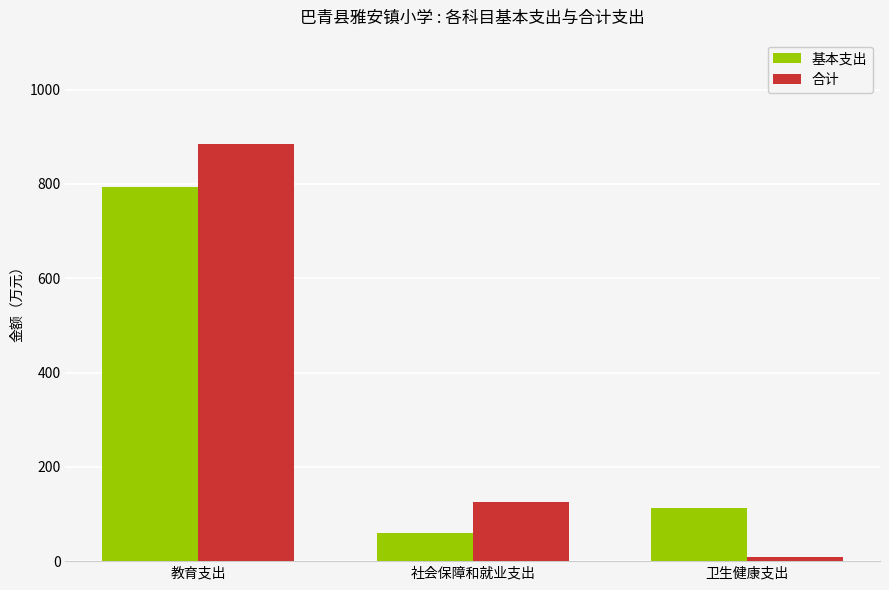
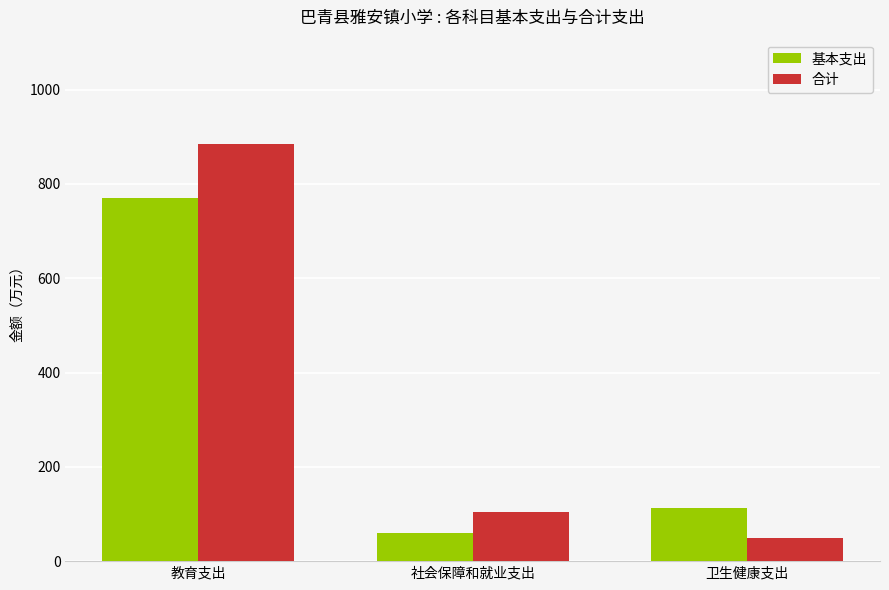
  {
    "基本支出": {
-     "教育支出": 790,
+     "教育支出": 770,
      "社会保障和就业支出": 60,
      "卫生健康支出": 110
    },
    "合计": {
      "教育支出": 880,
-     "社会保障和就业支出": 120,
-     "卫生健康支出": 10
+     "社会保障和就业支出": 100,
+     "卫生健康支出": 50
    }
  }
